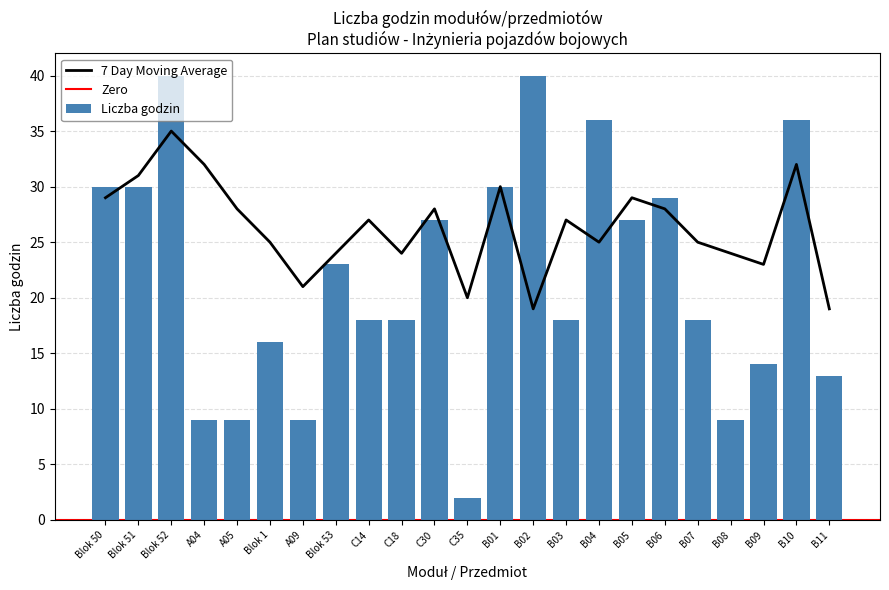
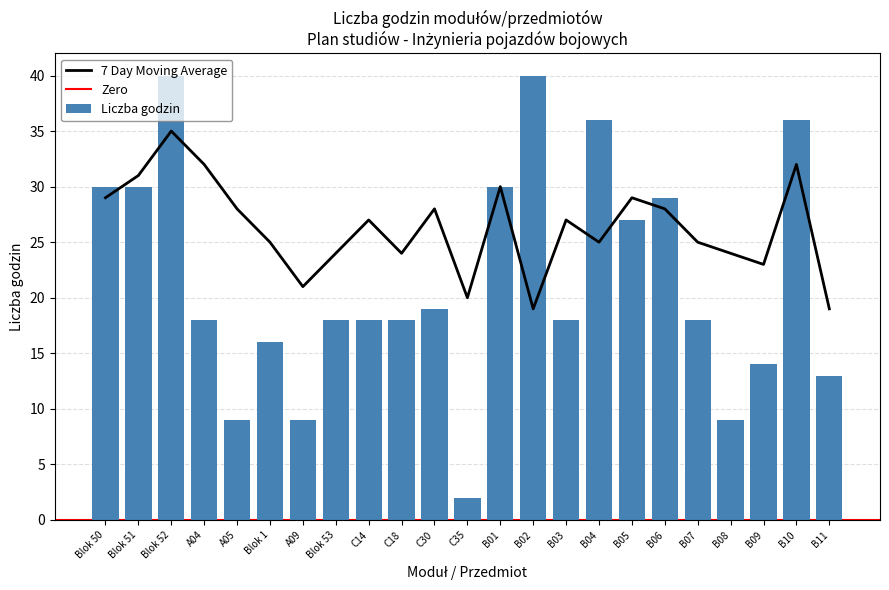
  {
    "7 Day Moving Average": {
      "Blok 50": 29,
      "Blok 51": 31,
      "Blok 52": 35,
      "A04": 32,
      "A05": 28,
      "Blok 1": 25,
      "A09": 21,
      "Blok 53": 24,
      "C14": 27,
      "C18": 24,
      "C30": 28,
      "C35": 20,
      "B01": 30,
      "B02": 19,
      "B03": 27,
      "B04": 25,
      "B05": 29,
      "B06": 28,
      "B07": 25,
      "B08": 24,
      "B09": 23,
      "B10": 32,
      "B11": 19
    },
    "Liczba godzin": {
      "Blok 50": 30,
      "Blok 51": 30,
-     "A04": 9,
+     "A04": 18,
      "A05": 9,
      "Blok 1": 16,
      "A09": 9,
-     "Blok 53": 23,
+     "Blok 53": 18,
      "C14": 18,
      "C18": 18,
-     "C30": 27,
+     "C30": 19,
      "C35": 2,
      "B01": 30,
      "B02": 40,
      "B03": 18,
      "B04": 36,
      "B05": 27,
      "B06": 29,
      "B07": 18,
      "B08": 9,
      "B09": 14,
      "B10": 36,
      "B11": 13
    }
  }
